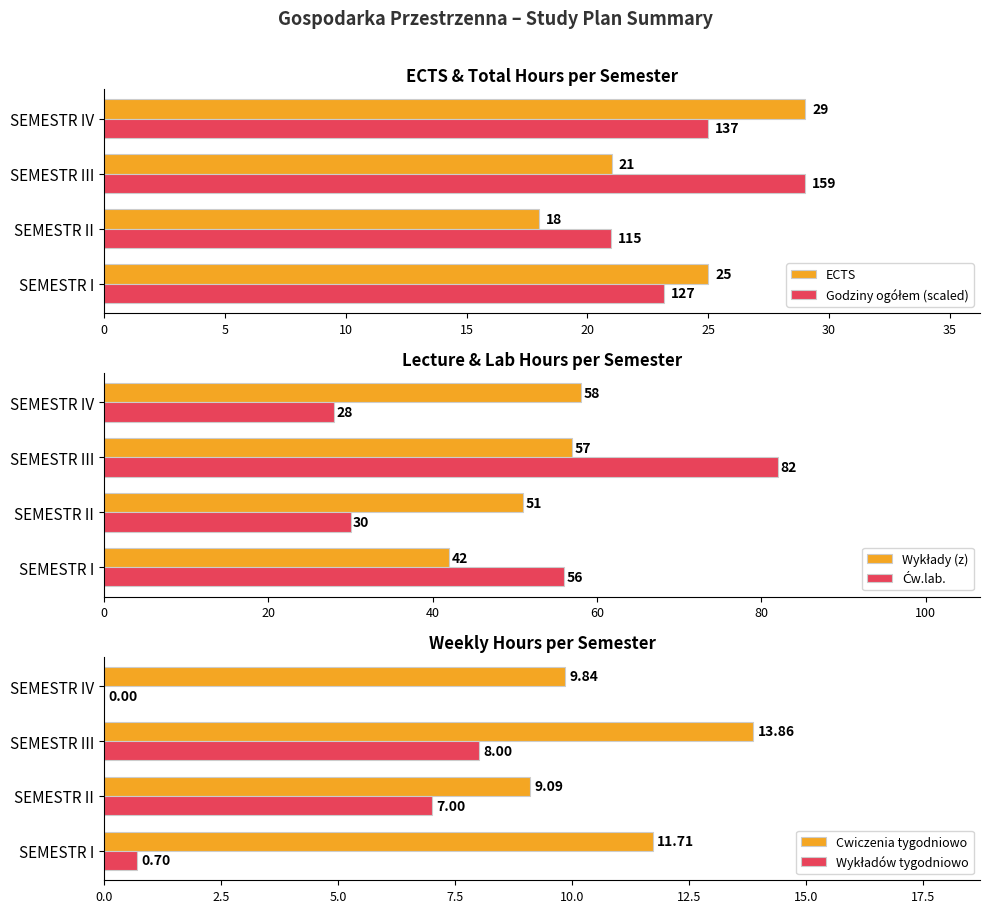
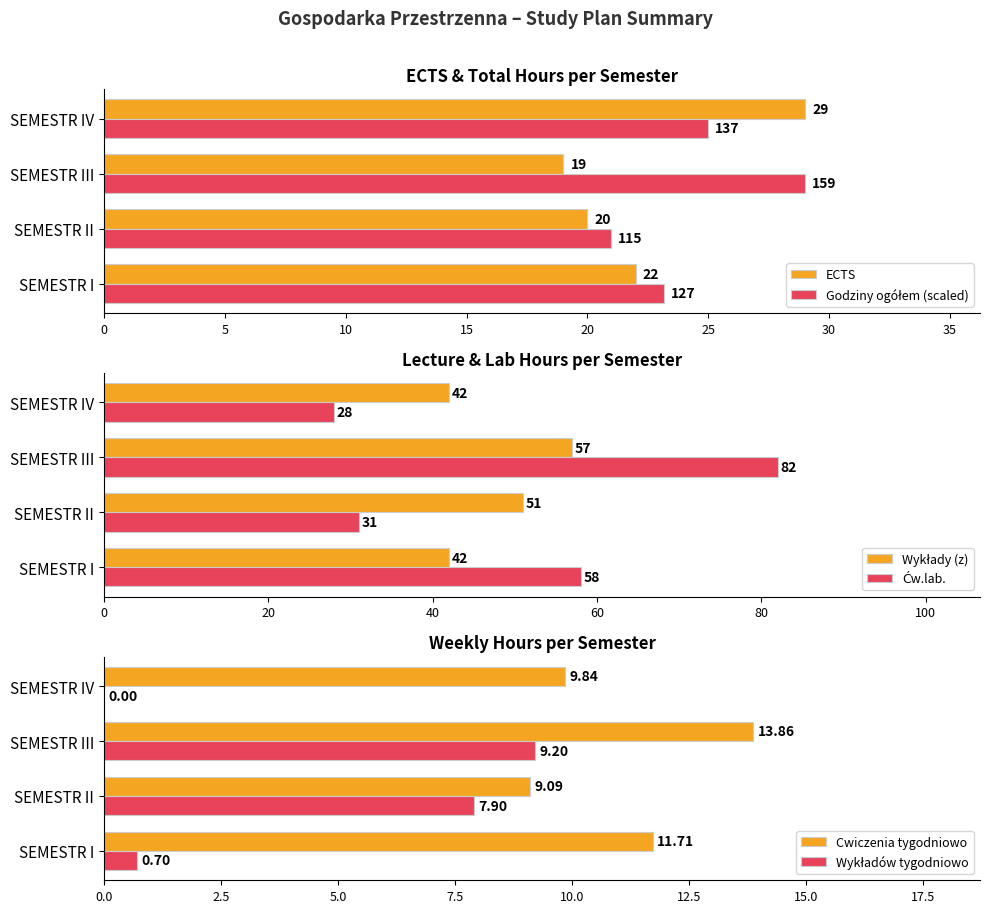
  {
    "ECTS & Total Hours per Semester": {
      "ECTS": {
        "SEMESTR IV": 29,
-       "SEMESTR III": 21,
-       "SEMESTR II": 18,
-       "SEMESTR I": 25
+       "SEMESTR III": 19,
+       "SEMESTR II": 20,
+       "SEMESTR I": 22
      }
    },
    "Lecture & Lab Hours per Semester": {
      "Wykłady (z)": {
-       "SEMESTR IV": 58,
+       "SEMESTR IV": 42,
        "SEMESTR III": 57,
        "SEMESTR II": 51,
        "SEMESTR I": 42
      },
      "Ćw.lab.": {
        "SEMESTR IV": 28,
        "SEMESTR III": 82,
-       "SEMESTR II": 30,
-       "SEMESTR I": 56
+       "SEMESTR II": 31,
+       "SEMESTR I": 58
      }
    },
    "Weekly Hours per Semester": {
      "Cwiczenia tygodniowo": {
        "SEMESTR IV": 9.84,
        "SEMESTR III": 13.86,
        "SEMESTR II": 9.09,
        "SEMESTR I": 11.71
      },
      "Wykładów tygodniowo": {
        "SEMESTR IV": 0.00,
-       "SEMESTR III": 8.00,
-       "SEMESTR II": 7.00,
+       "SEMESTR III": 9.20,
+       "SEMESTR II": 7.90,
        "SEMESTR I": 0.70
      }
    }
  }
